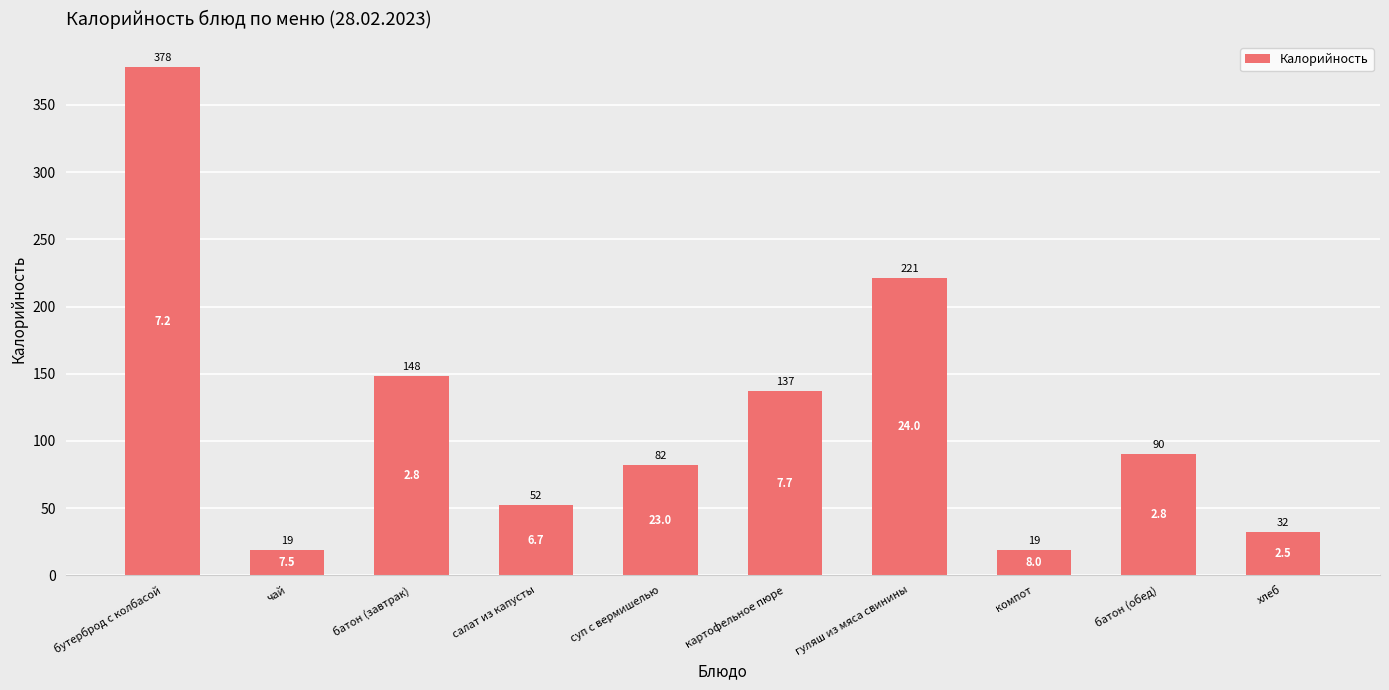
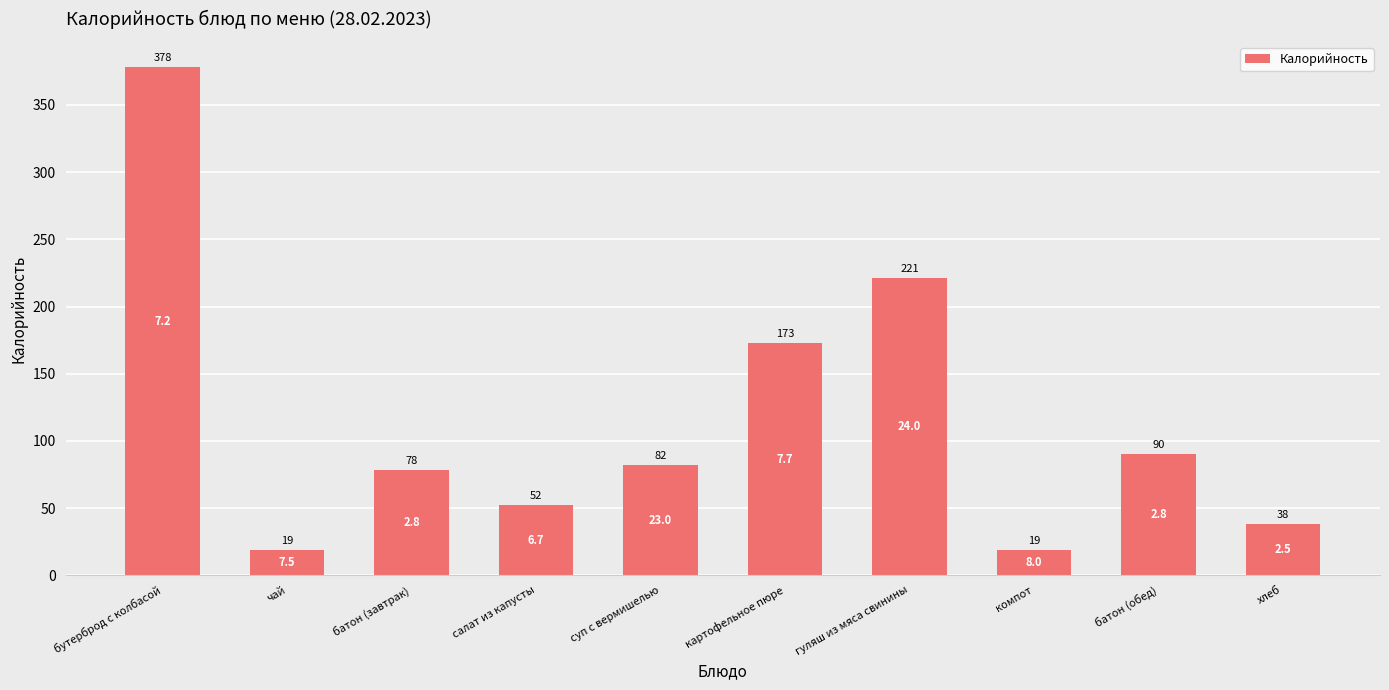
  {
    "бутерброд с колбасой": 378,
    "чай": 19,
-   "батон (завтрак)": 148,
+   "батон (завтрак)": 78,
    "салат из капусты": 52,
    "суп с вермишелью": 82,
-   "картофельное пюре": 137,
+   "картофельное пюре": 173,
    "гуляш из мяса свинины": 221,
    "компот": 19,
    "батон (обед)": 90,
-   "хлеб": 32
+   "хлеб": 38
  }
